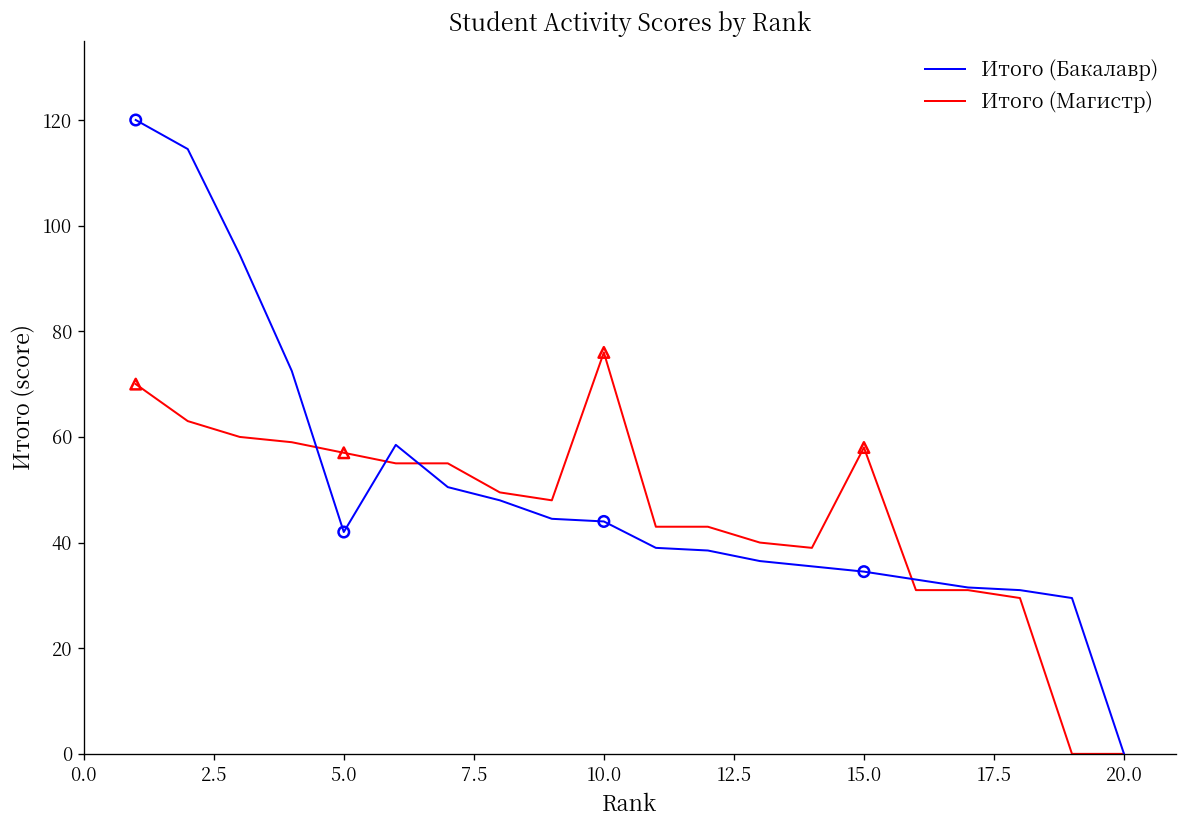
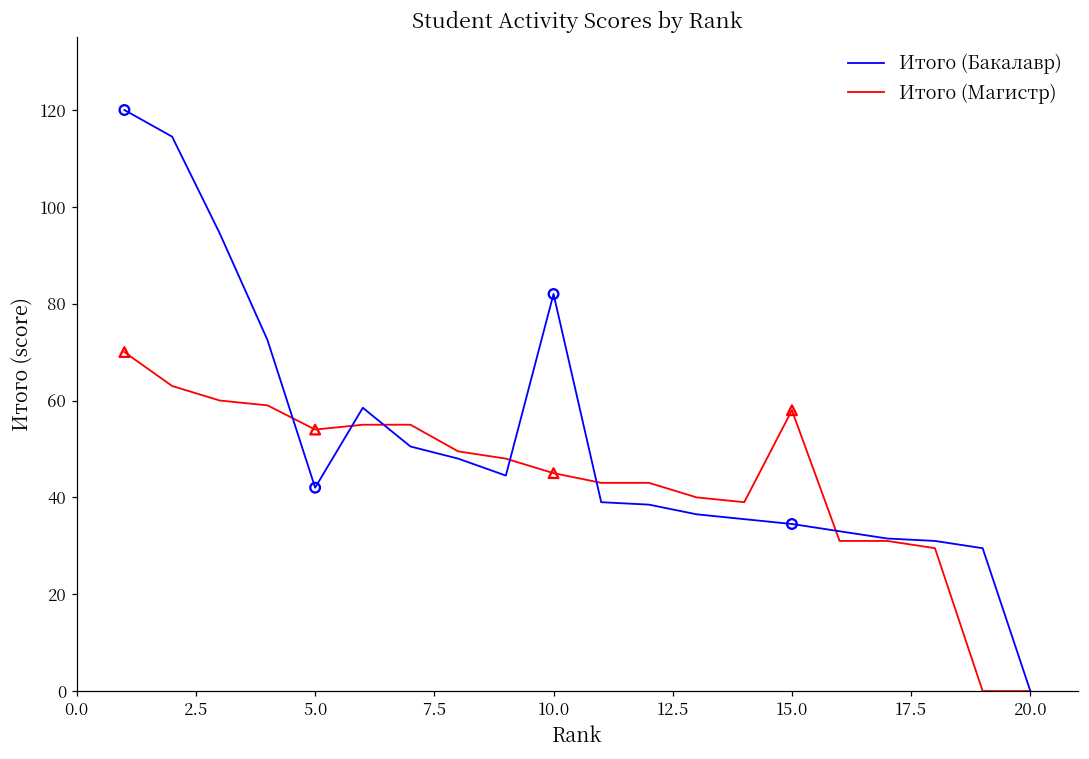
  {
    "Итого (Бакалавр)": {
-     "10.0": 44
+     "10.0": 82
    },
    "Итого (Магистр)": {
-     "5.0": 57,
-     "10.0": 76
+     "5.0": 54,
+     "10.0": 45
    }
  }
